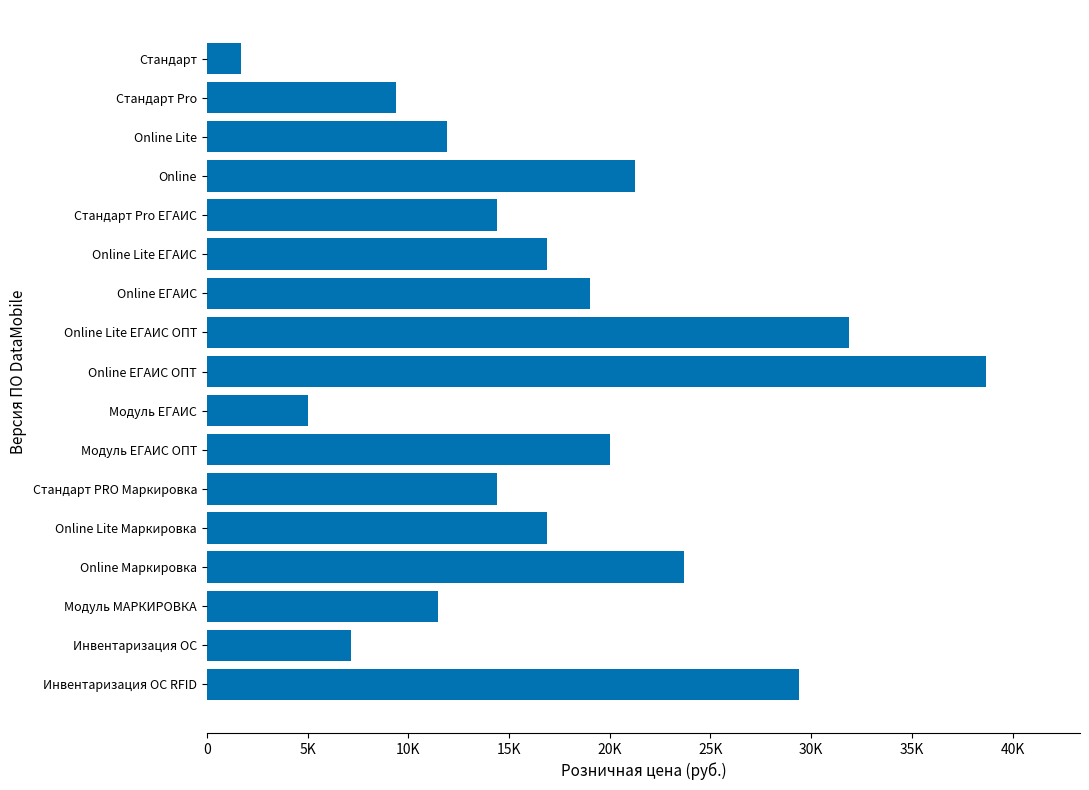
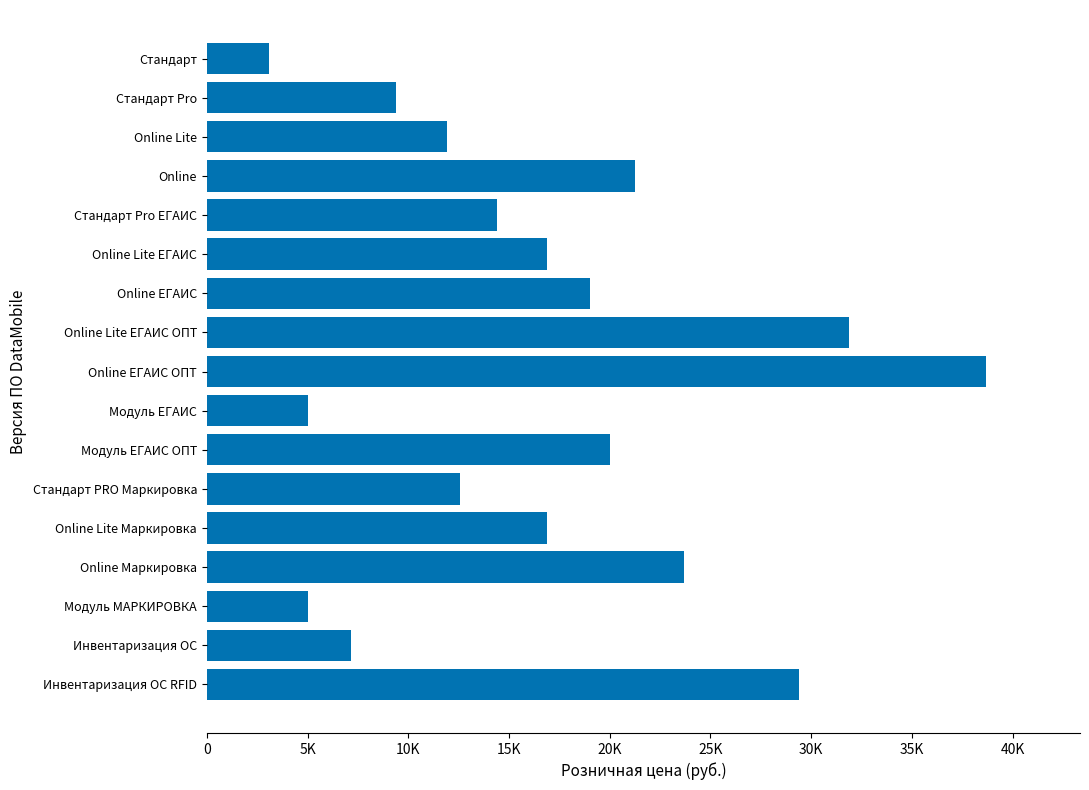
  {
-   "Стандарт": 1700,
+   "Стандарт": 3100,
    "Стандарт Pro": 9400,
    "Online Lite": 11900,
    "Online": 21300,
    "Стандарт Pro ЕГАИС": 14400,
    "Online Lite ЕГАИС": 16900,
    "Online ЕГАИС": 19000,
    "Online Lite ЕГАИС ОПТ": 31900,
    "Online ЕГАИС ОПТ": 38700,
    "Модуль ЕГАИС": 5000,
    "Модуль ЕГАИС ОПТ": 20000,
-   "Стандарт PRO Маркировка": 14400,
+   "Стандарт PRO Маркировка": 12600,
    "Online Lite Маркировка": 16900,
    "Online Маркировка": 23700,
-   "Модуль МАРКИРОВКА": 11500,
+   "Модуль МАРКИРОВКА": 5000,
    "Инвентаризация ОС": 7100,
    "Инвентаризация ОС RFID": 29400
  }
